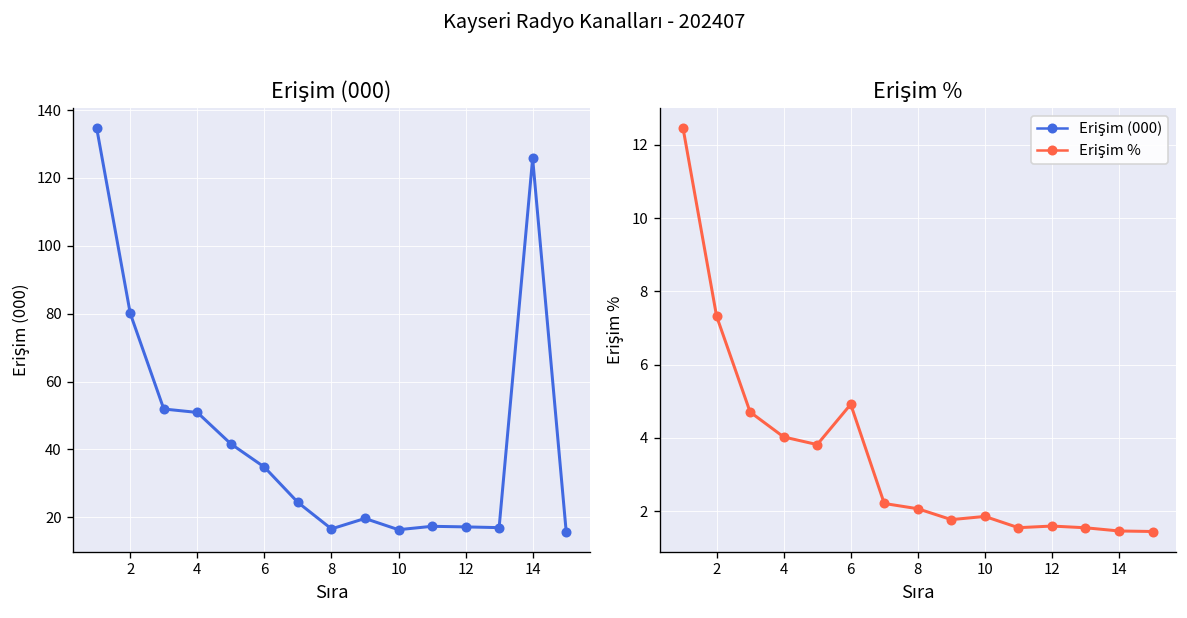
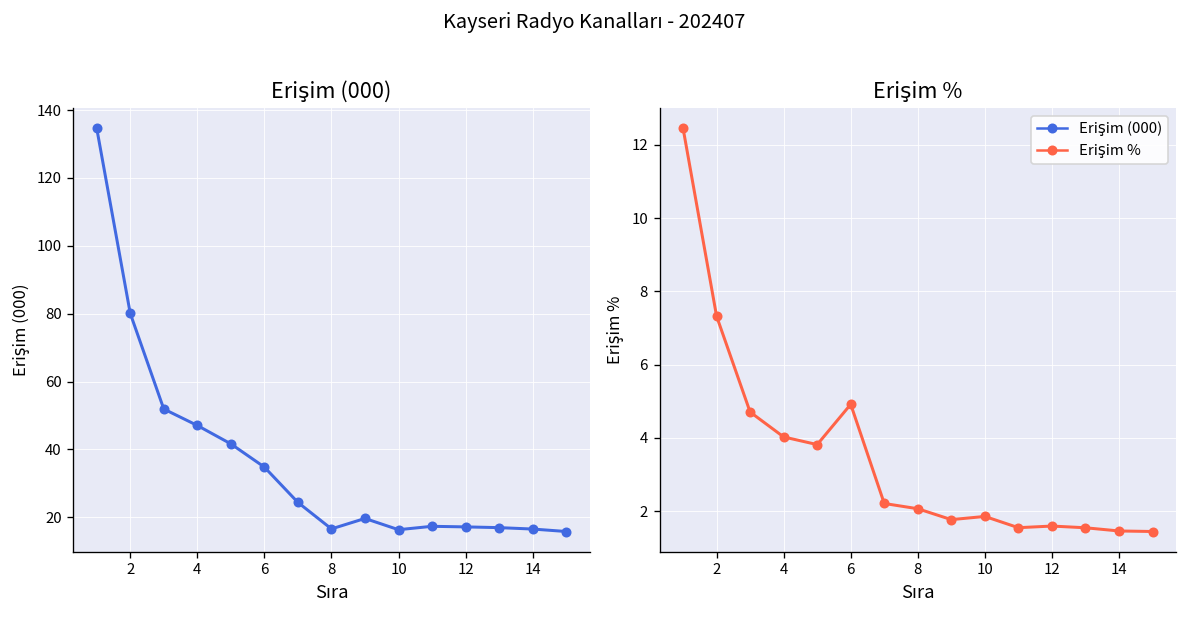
  {
    "Erişim (000)": {
      "2": 80,
-     "4": 51,
+     "4": 47,
      "6": 35,
      "8": 17,
      "10": 16,
      "12": 17,
-     "14": 126
+     "14": 17
    },
    "Erişim %": {
      "2": 7.3,
      "4": 4.0,
      "6": 4.9,
      "8": 2.1,
      "10": 1.9,
      "12": 1.6,
      "14": 1.5
    }
  }
